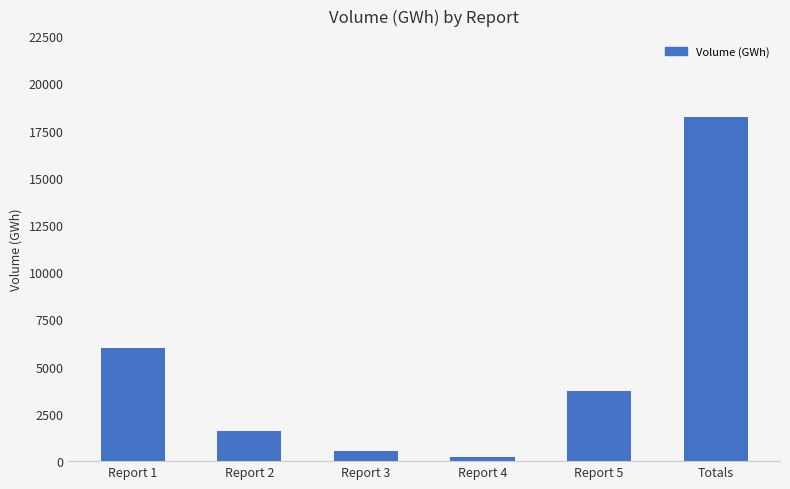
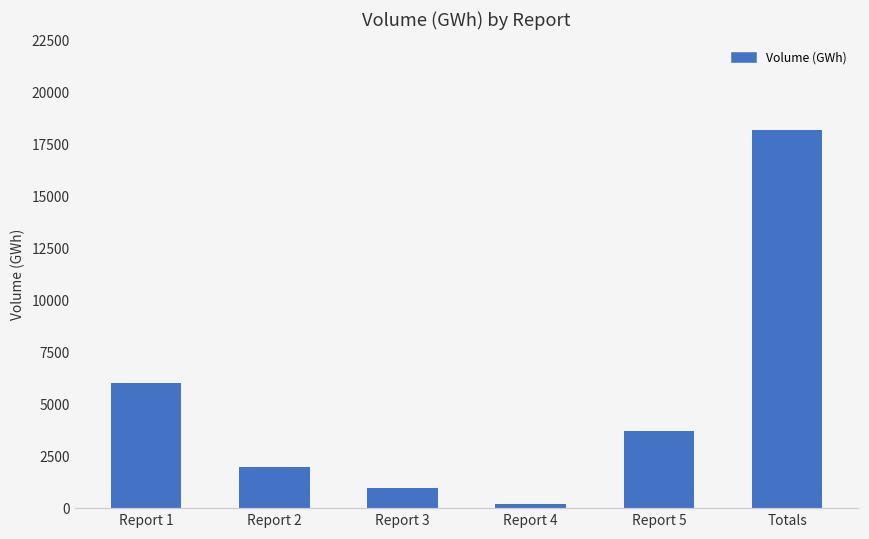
  {
    "Report 1": 6000,
-   "Report 2": 1600,
-   "Report 3": 500,
+   "Report 2": 2000,
+   "Report 3": 1000,
    "Report 4": 200,
    "Report 5": 3700,
    "Totals": 18200
  }
